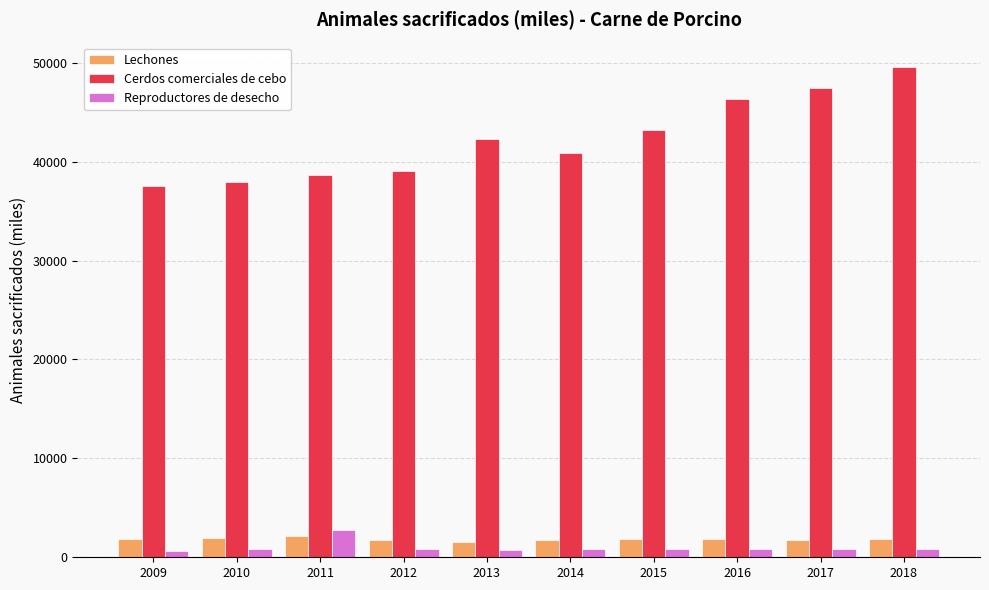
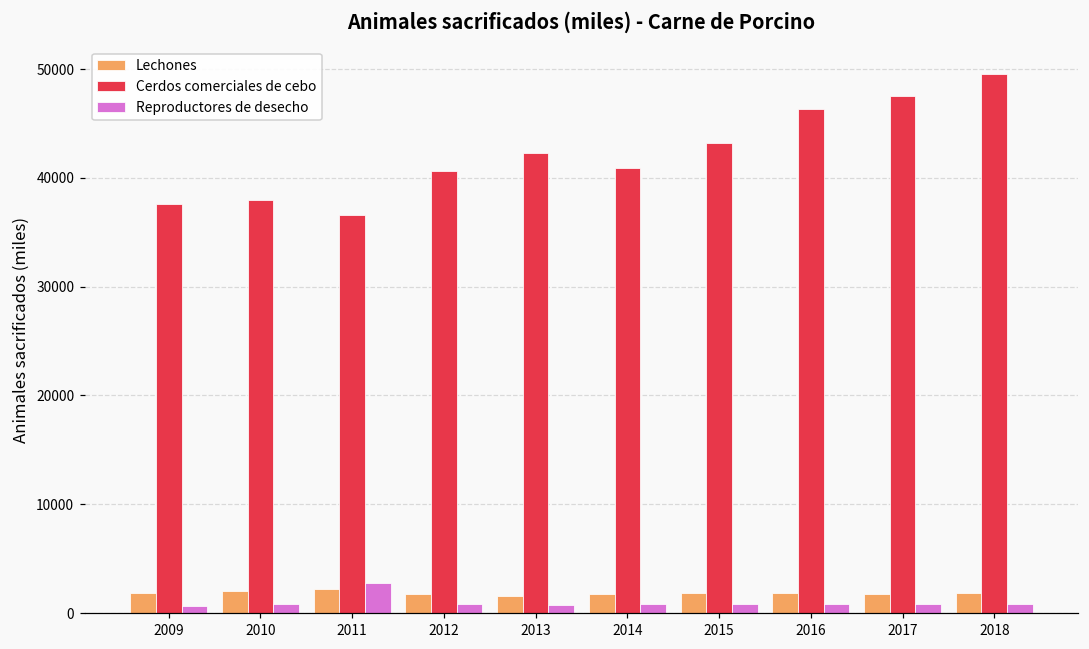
  {
    "Lechones": {
      "2009": 2000,
      "2010": 2000,
      "2011": 2000,
      "2012": 2000,
      "2013": 2000,
      "2014": 2000,
      "2015": 2000,
      "2016": 2000,
      "2017": 2000,
      "2018": 2000
    },
    "Cerdos comerciales de cebo": {
      "2009": 38000,
      "2010": 38000,
-     "2011": 39000,
-     "2012": 39000,
+     "2011": 37000,
+     "2012": 41000,
      "2013": 42000,
      "2014": 41000,
      "2015": 43000,
      "2016": 46000,
      "2017": 47000,
      "2018": 50000
    },
    "Reproductores de desecho": {
      "2009": 1000,
      "2010": 1000,
      "2011": 3000,
      "2012": 1000,
      "2013": 1000,
      "2014": 1000,
      "2015": 1000,
      "2016": 1000,
      "2017": 1000,
      "2018": 1000
    }
  }
